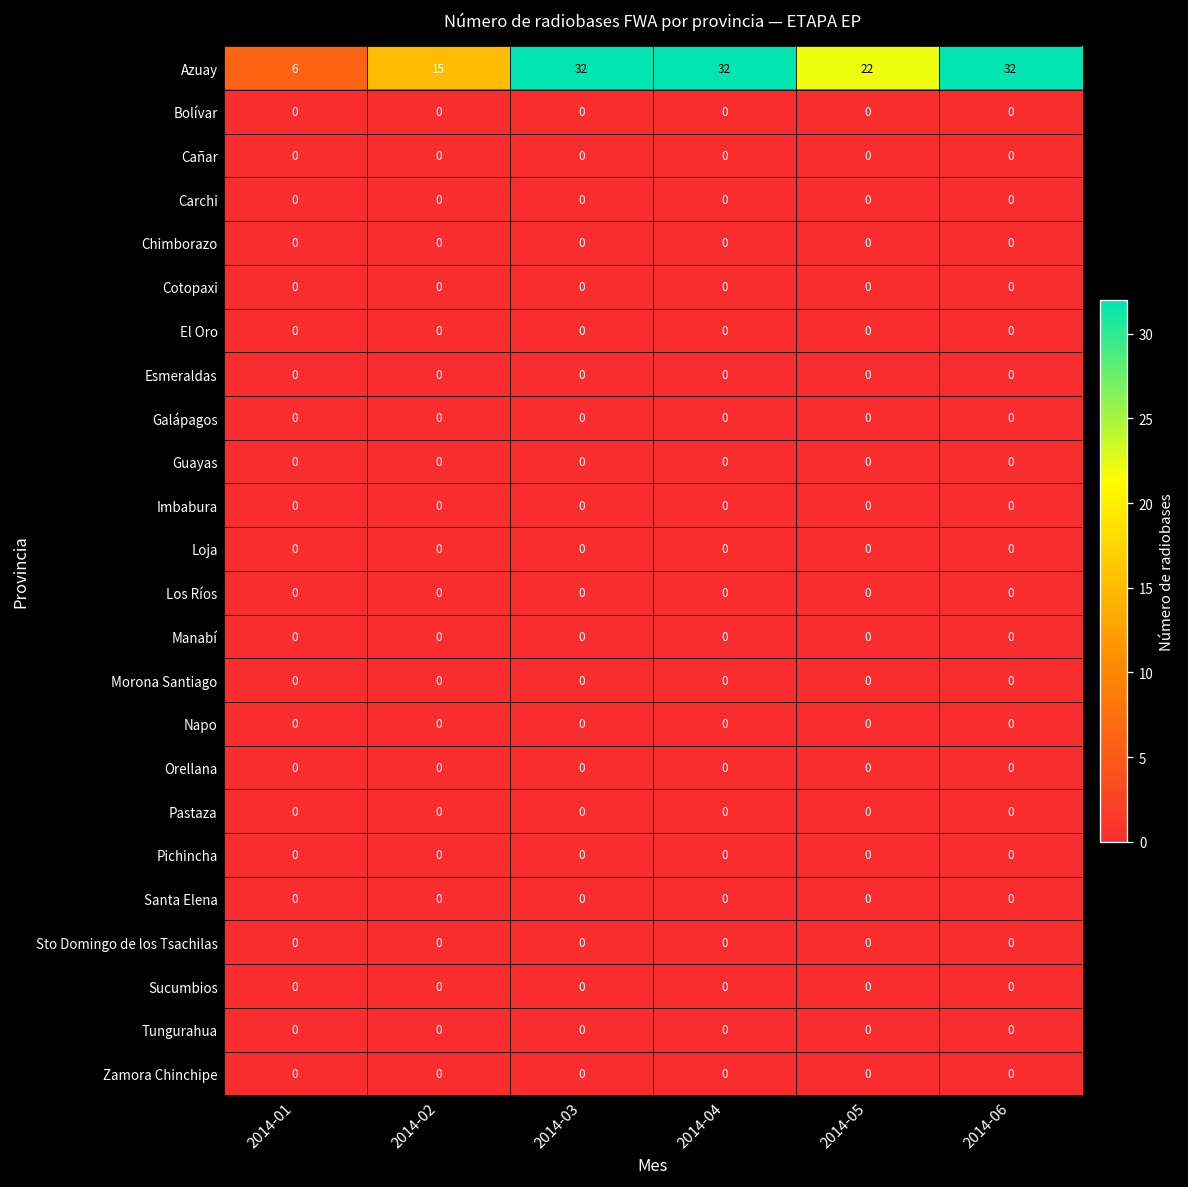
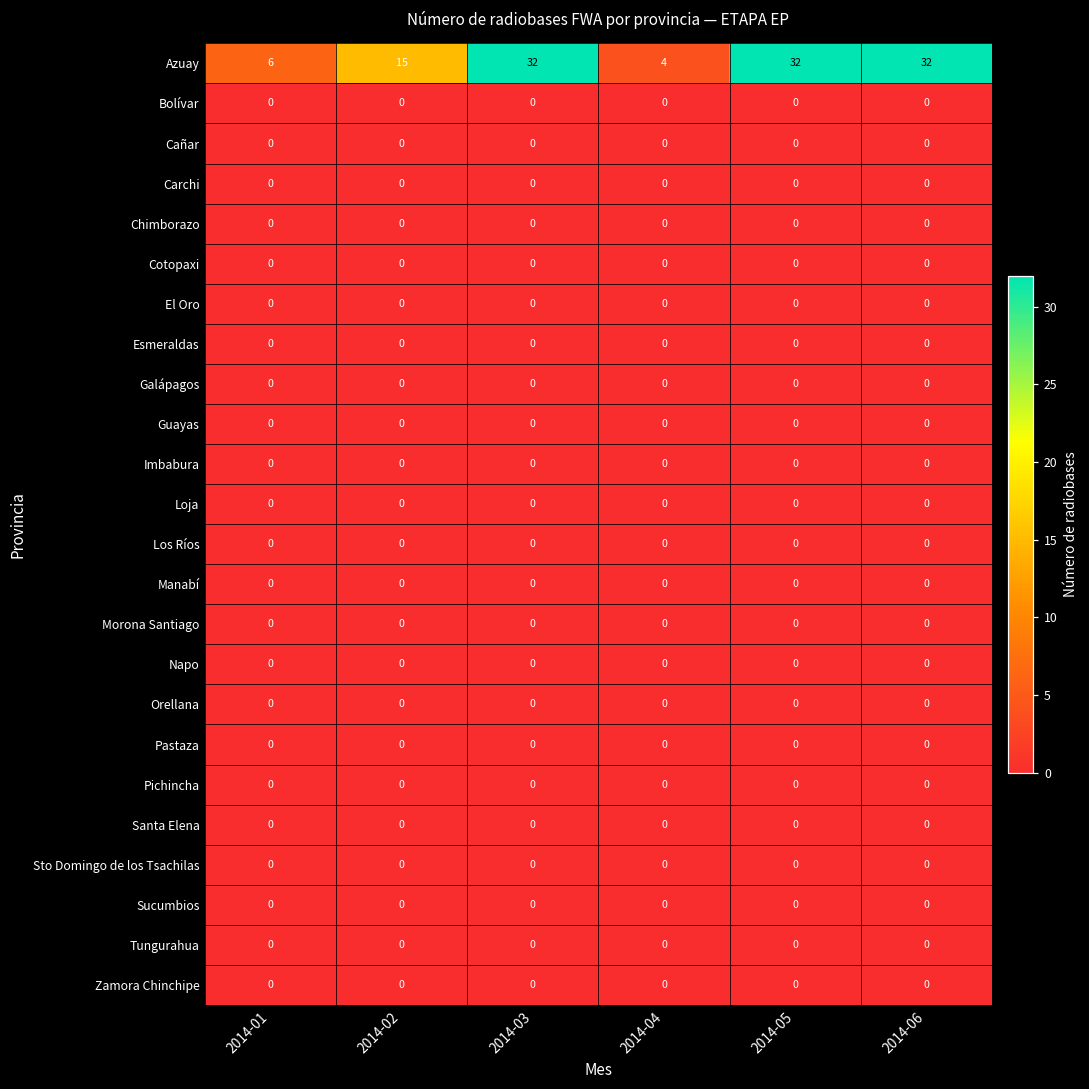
  {
    "Azuay": {
      "2014-01": 6,
      "2014-02": 15,
      "2014-03": 32,
-     "2014-04": 32,
-     "2014-05": 22,
+     "2014-04": 4,
+     "2014-05": 32,
      "2014-06": 32
    },
    "Bolívar": {
      "2014-01": 0,
      "2014-02": 0,
      "2014-03": 0,
      "2014-04": 0,
      "2014-05": 0,
      "2014-06": 0
    },
    "Cañar": {
      "2014-01": 0,
      "2014-02": 0,
      "2014-03": 0,
      "2014-04": 0,
      "2014-05": 0,
      "2014-06": 0
    },
    "Carchi": {
      "2014-01": 0,
      "2014-02": 0,
      "2014-03": 0,
      "2014-04": 0,
      "2014-05": 0,
      "2014-06": 0
    },
    "Chimborazo": {
      "2014-01": 0,
      "2014-02": 0,
      "2014-03": 0,
      "2014-04": 0,
      "2014-05": 0,
      "2014-06": 0
    },
    "Cotopaxi": {
      "2014-01": 0,
      "2014-02": 0,
      "2014-03": 0,
      "2014-04": 0,
      "2014-05": 0,
      "2014-06": 0
    },
    "El Oro": {
      "2014-01": 0,
      "2014-02": 0,
      "2014-03": 0,
      "2014-04": 0,
      "2014-05": 0,
      "2014-06": 0
    },
    "Esmeraldas": {
      "2014-01": 0,
      "2014-02": 0,
      "2014-03": 0,
      "2014-04": 0,
      "2014-05": 0,
      "2014-06": 0
    },
    "Galápagos": {
      "2014-01": 0,
      "2014-02": 0,
      "2014-03": 0,
      "2014-04": 0,
      "2014-05": 0,
      "2014-06": 0
    },
    "Guayas": {
      "2014-01": 0,
      "2014-02": 0,
      "2014-03": 0,
      "2014-04": 0,
      "2014-05": 0,
      "2014-06": 0
    },
    "Imbabura": {
      "2014-01": 0,
      "2014-02": 0,
      "2014-03": 0,
      "2014-04": 0,
      "2014-05": 0,
      "2014-06": 0
    },
    "Loja": {
      "2014-01": 0,
      "2014-02": 0,
      "2014-03": 0,
      "2014-04": 0,
      "2014-05": 0,
      "2014-06": 0
    },
    "Los Ríos": {
      "2014-01": 0,
      "2014-02": 0,
      "2014-03": 0,
      "2014-04": 0,
      "2014-05": 0,
      "2014-06": 0
    },
    "Manabí": {
      "2014-01": 0,
      "2014-02": 0,
      "2014-03": 0,
      "2014-04": 0,
      "2014-05": 0,
      "2014-06": 0
    },
    "Morona Santiago": {
      "2014-01": 0,
      "2014-02": 0,
      "2014-03": 0,
      "2014-04": 0,
      "2014-05": 0,
      "2014-06": 0
    },
    "Napo": {
      "2014-01": 0,
      "2014-02": 0,
      "2014-03": 0,
      "2014-04": 0,
      "2014-05": 0,
      "2014-06": 0
    },
    "Orellana": {
      "2014-01": 0,
      "2014-02": 0,
      "2014-03": 0,
      "2014-04": 0,
      "2014-05": 0,
      "2014-06": 0
    },
    "Pastaza": {
      "2014-01": 0,
      "2014-02": 0,
      "2014-03": 0,
      "2014-04": 0,
      "2014-05": 0,
      "2014-06": 0
    },
    "Pichincha": {
      "2014-01": 0,
      "2014-02": 0,
      "2014-03": 0,
      "2014-04": 0,
      "2014-05": 0,
      "2014-06": 0
    },
    "Santa Elena": {
      "2014-01": 0,
      "2014-02": 0,
      "2014-03": 0,
      "2014-04": 0,
      "2014-05": 0,
      "2014-06": 0
    },
    "Sto Domingo de los Tsachilas": {
      "2014-01": 0,
      "2014-02": 0,
      "2014-03": 0,
      "2014-04": 0,
      "2014-05": 0,
      "2014-06": 0
    },
    "Sucumbios": {
      "2014-01": 0,
      "2014-02": 0,
      "2014-03": 0,
      "2014-04": 0,
      "2014-05": 0,
      "2014-06": 0
    },
    "Tungurahua": {
      "2014-01": 0,
      "2014-02": 0,
      "2014-03": 0,
      "2014-04": 0,
      "2014-05": 0,
      "2014-06": 0
    },
    "Zamora Chinchipe": {
      "2014-01": 0,
      "2014-02": 0,
      "2014-03": 0,
      "2014-04": 0,
      "2014-05": 0,
      "2014-06": 0
    }
  }
